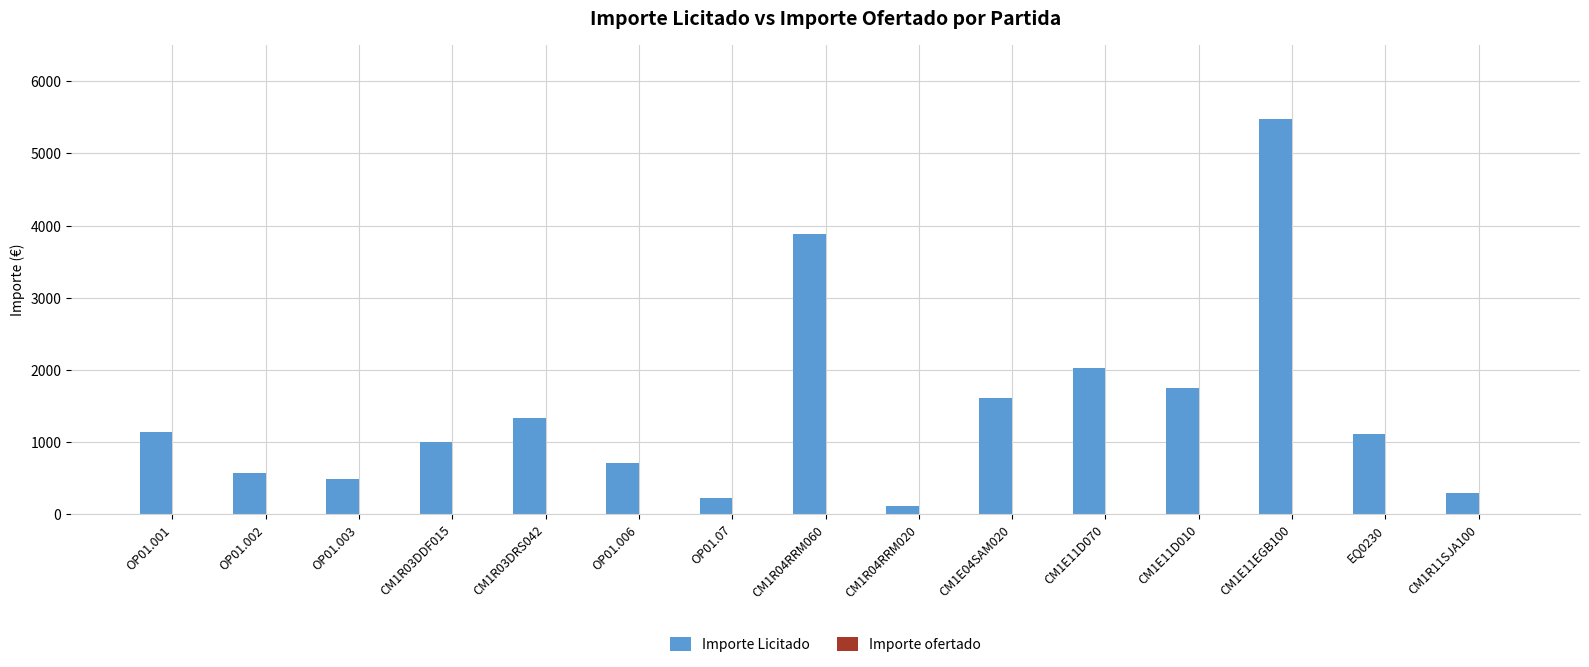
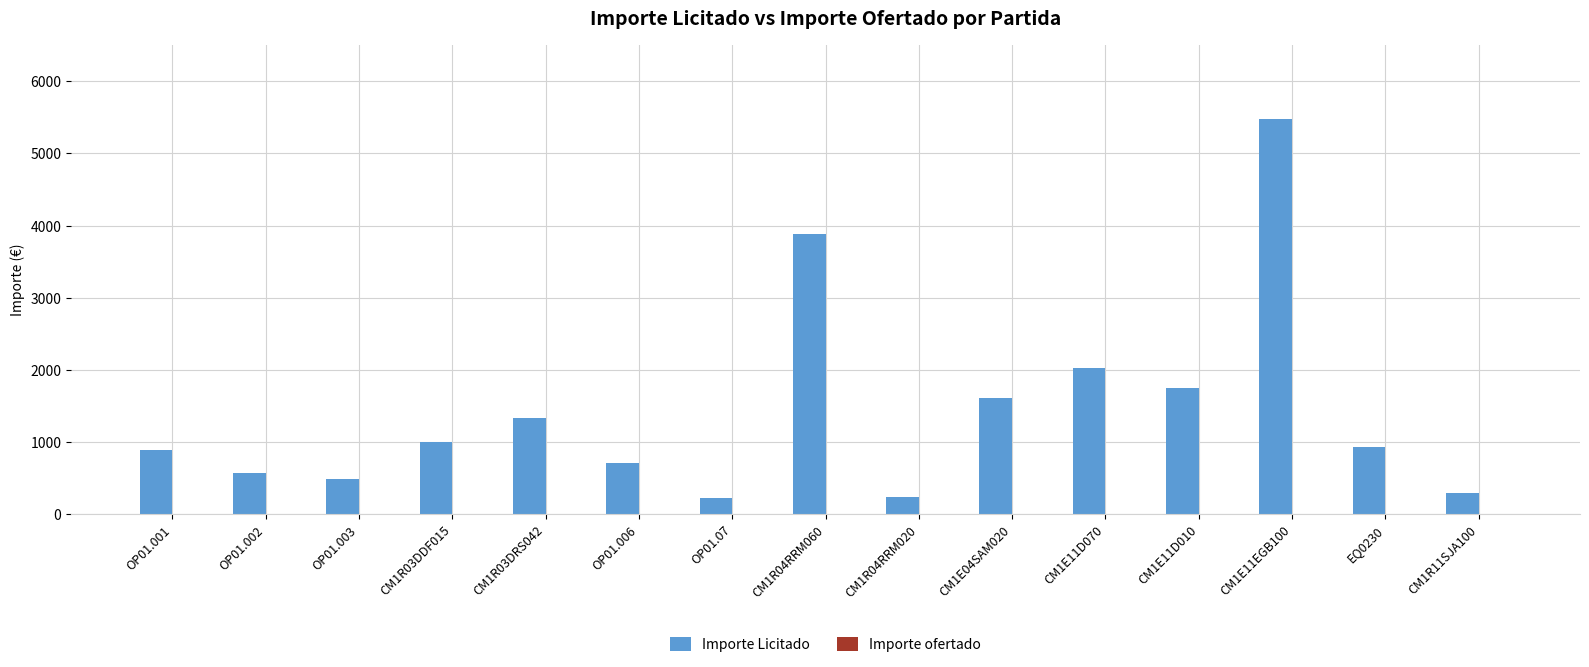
  {
    "Importe Licitado": {
-     "OP01.001": 1100,
+     "OP01.001": 900,
      "OP01.002": 600,
      "OP01.003": 500,
      "CM1R03DDF015": 1000,
      "CM1R03DRS042": 1300,
      "OP01.006": 700,
      "OP01.07": 200,
      "CM1R04RRM060": 3900,
-     "CM1R04RRM020": 100,
+     "CM1R04RRM020": 200,
      "CM1E04SAM020": 1600,
      "CM1E11D070": 2000,
      "CM1E11D010": 1700,
      "CM1E11EGB100": 5500,
-     "EQ0230": 1100,
+     "EQ0230": 900,
      "CM1R11SJA100": 300
    },
    "Importe ofertado": {
      "OP01.001": 0,
      "OP01.002": 0,
      "OP01.003": 0,
      "CM1R03DDF015": 0,
      "CM1R03DRS042": 0,
      "OP01.006": 0,
      "OP01.07": 0,
      "CM1R04RRM060": 0,
      "CM1R04RRM020": 0,
      "CM1E04SAM020": 0,
      "CM1E11D070": 0,
      "CM1E11D010": 0,
      "CM1E11EGB100": 0,
      "EQ0230": 0,
      "CM1R11SJA100": 0
    }
  }
